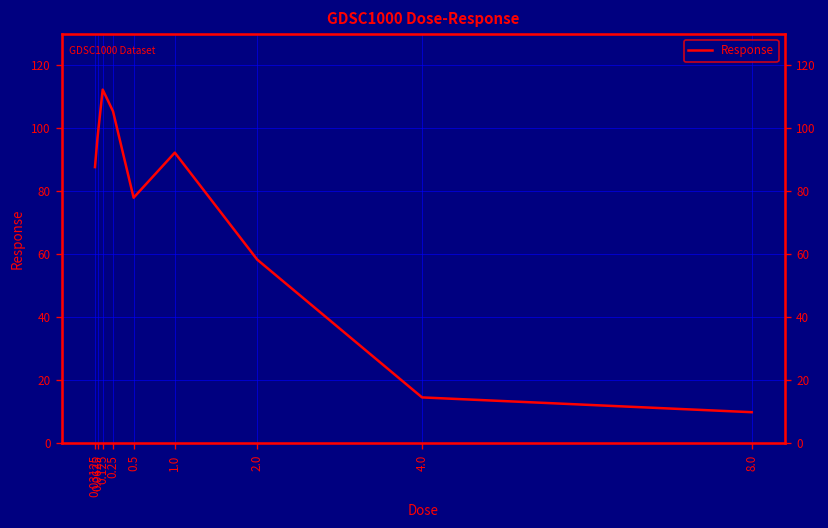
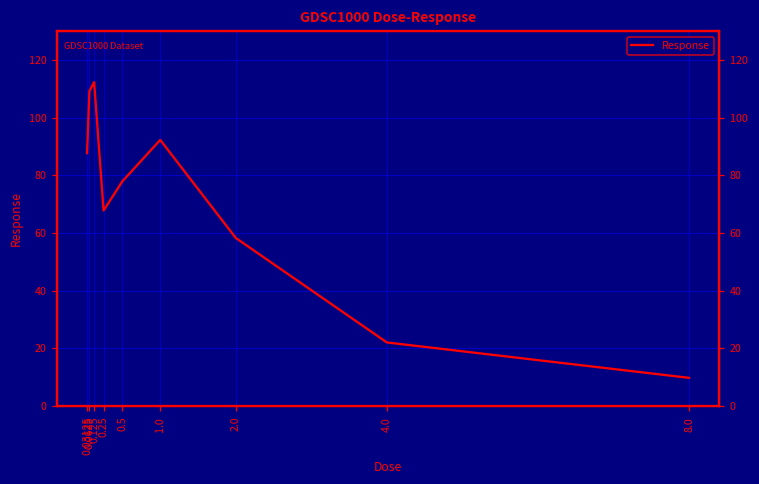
  {
    "0.03125": 88,
-   "0.0625": 97,
+   "0.0625": 109,
    "0.125": 112,
-   "0.25": 105,
+   "0.25": 68,
    "0.5": 78,
    "1.0": 92,
    "2.0": 58,
-   "4.0": 15,
+   "4.0": 22,
    "8.0": 10
  }
